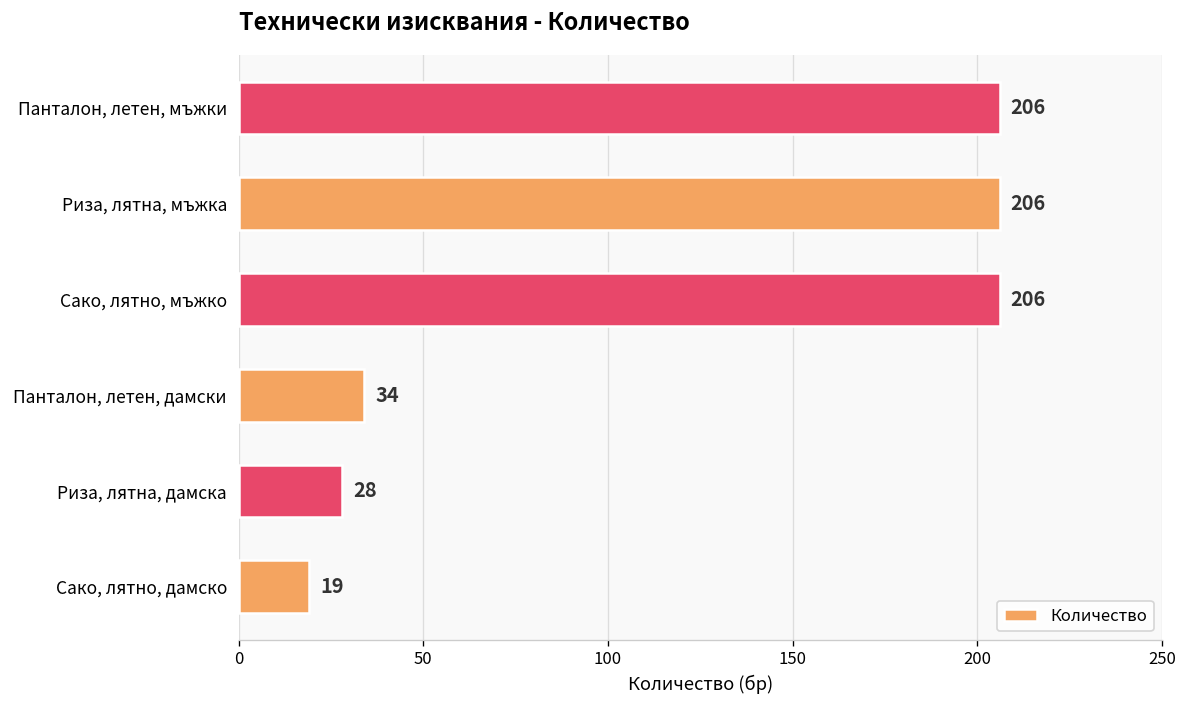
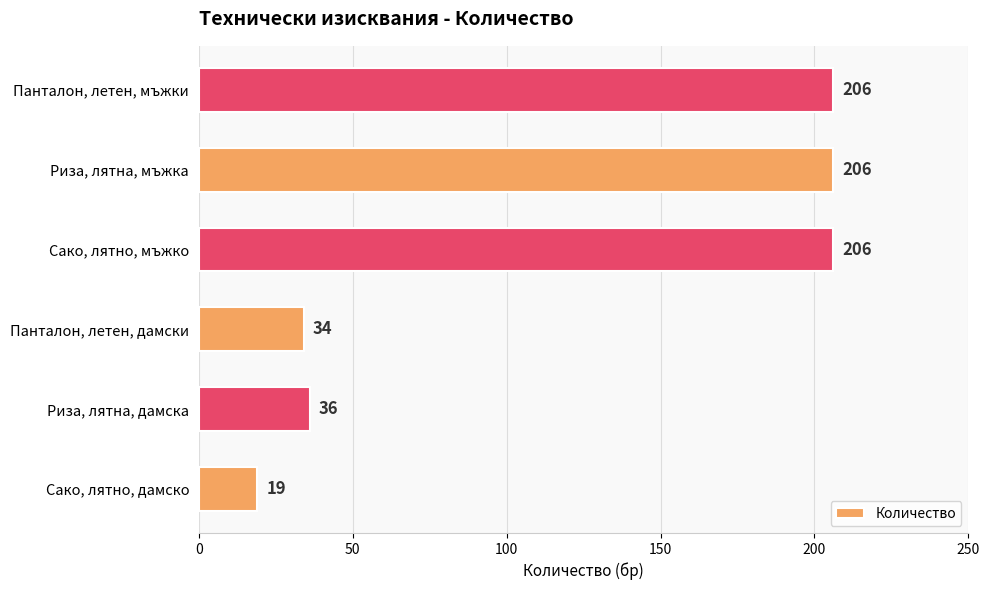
  {
    "Панталон, летен, мъжки": 206,
    "Риза, лятна, мъжка": 206,
    "Сако, лятно, мъжко": 206,
    "Панталон, летен, дамски": 34,
-   "Риза, лятна, дамска": 28,
+   "Риза, лятна, дамска": 36,
    "Сако, лятно, дамско": 19
  }
